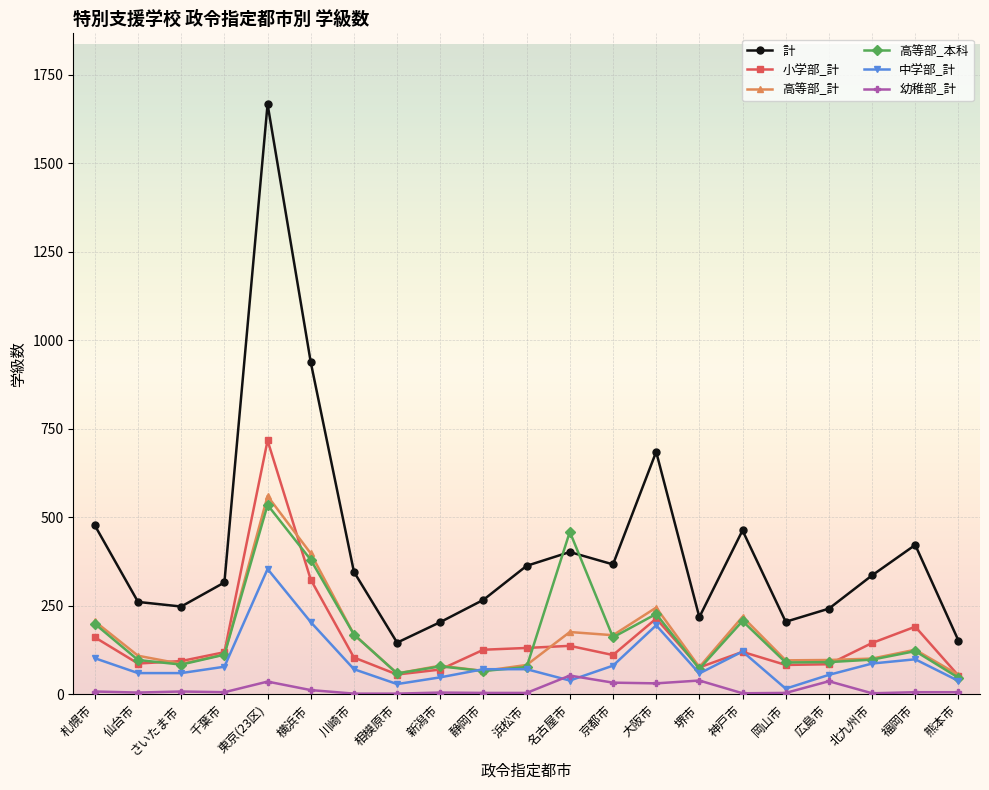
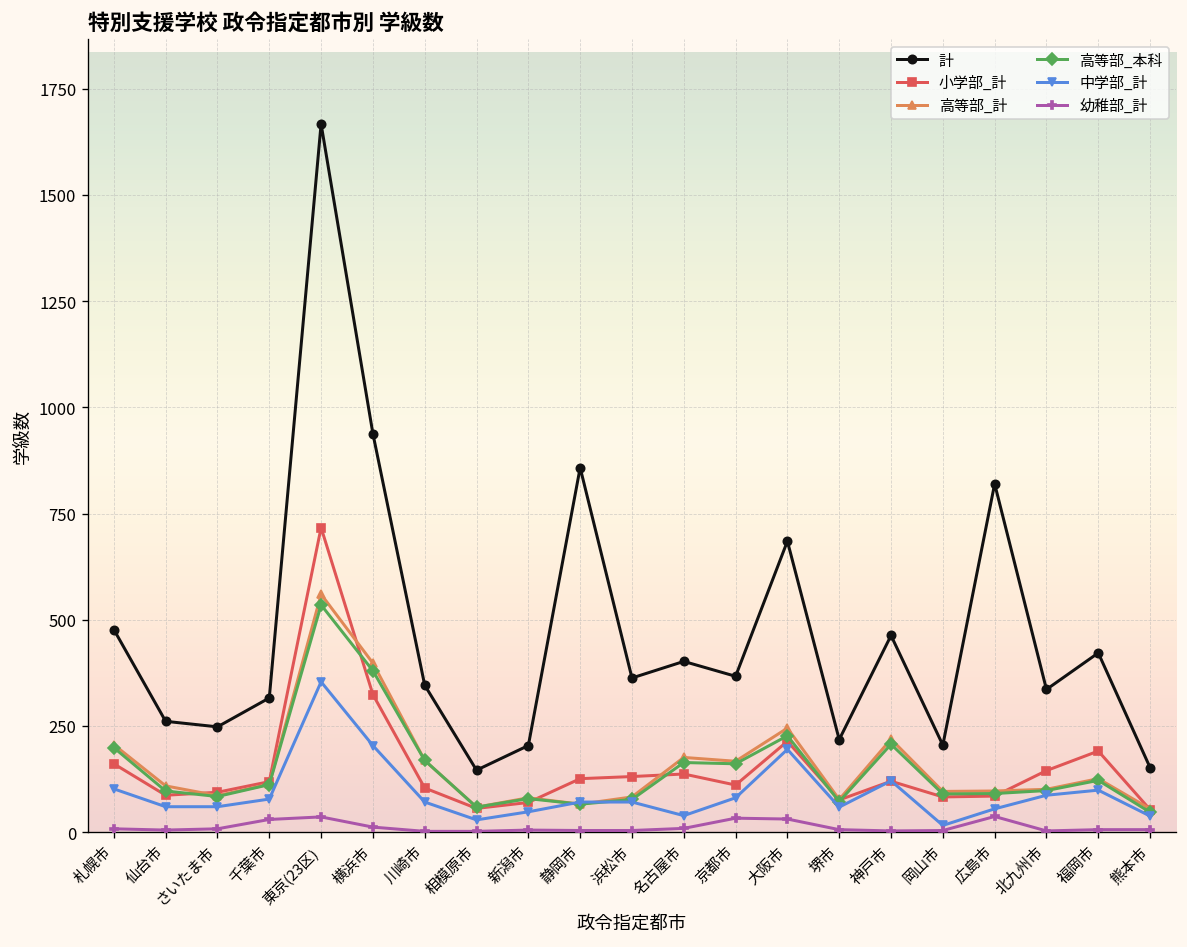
  {
    "計": {
      "札幌市": 480,
      "仙台市": 260,
      "さいたま市": 250,
      "千葉市": 320,
      "東京(23区)": 1670,
      "横浜市": 940,
      "川崎市": 350,
      "相模原市": 150,
      "新潟市": 200,
-     "静岡市": 270,
+     "静岡市": 860,
      "浜松市": 360,
      "名古屋市": 400,
      "京都市": 370,
      "大阪市": 690,
      "堺市": 220,
      "神戸市": 460,
      "岡山市": 210,
-     "広島市": 240,
+     "広島市": 820,
      "北九州市": 340,
      "福岡市": 420,
      "熊本市": 150
    },
    "高等部_本科": {
      "仙台市": 100,
      "東京(23区)": 540,
      "横浜市": 380,
-     "名古屋市": 460,
+     "名古屋市": 160,
      "大阪市": 230,
      "神戸市": 210
    },
    "中学部_計": {
      "札幌市": 100,
      "仙台市": 60,
      "さいたま市": 60,
      "千葉市": 80,
      "東京(23区)": 350,
      "横浜市": 200,
      "川崎市": 70,
      "相模原市": 30,
      "新潟市": 50,
      "名古屋市": 40,
      "京都市": 80,
      "大阪市": 200,
      "堺市": 60,
      "岡山市": 20,
      "広島市": 60,
      "北九州市": 90,
      "福岡市": 100,
      "熊本市": 40
    },
    "幼稚部_計": {
      "札幌市": 10,
      "仙台市": 10,
      "さいたま市": 10,
-     "千葉市": 10,
+     "千葉市": 30,
      "東京(23区)": 40,
      "横浜市": 10,
      "川崎市": 0,
      "相模原市": 0,
      "新潟市": 10,
      "静岡市": 0,
      "浜松市": 0,
-     "名古屋市": 50,
+     "名古屋市": 10,
      "京都市": 30,
      "大阪市": 30,
-     "堺市": 40,
+     "堺市": 10,
      "神戸市": 0,
      "岡山市": 0,
      "広島市": 40,
      "北九州市": 0,
      "福岡市": 10,
      "熊本市": 10
    }
  }
